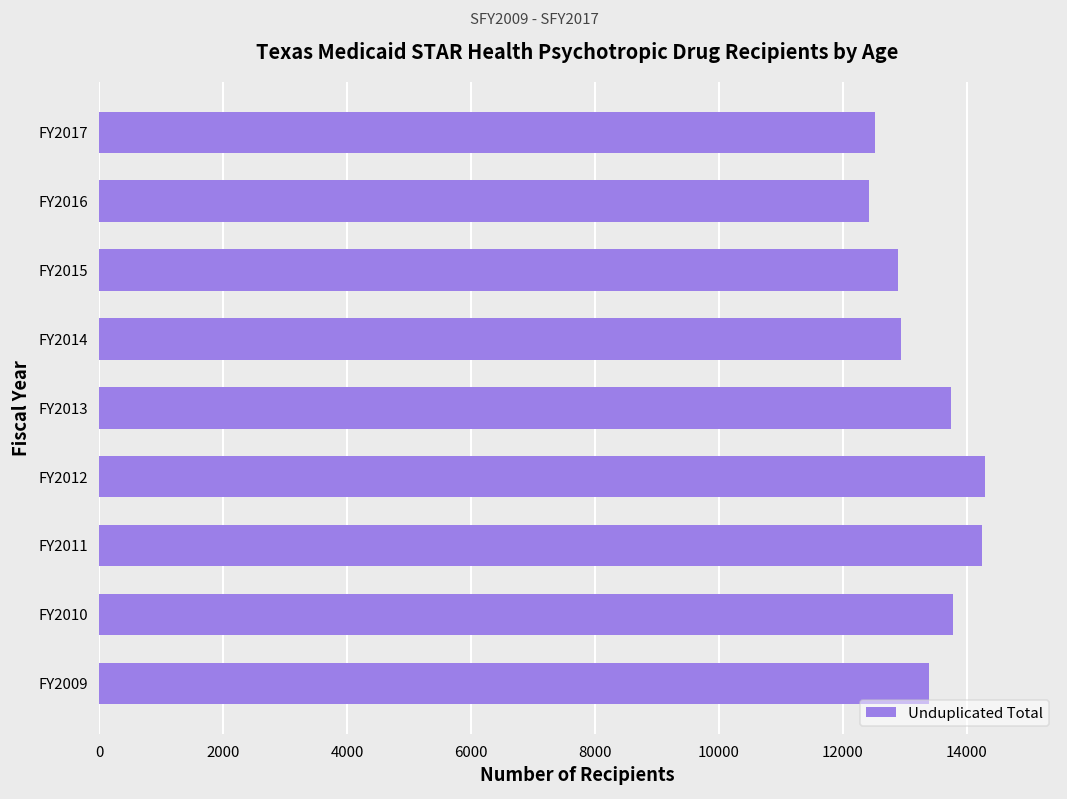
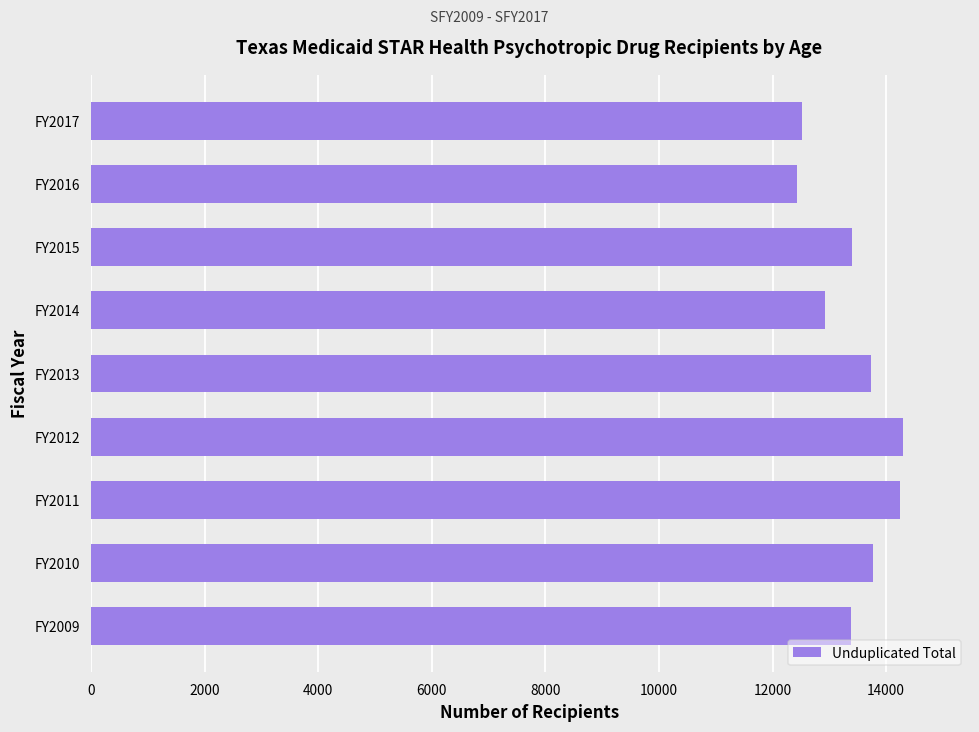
  {
    "FY2017": 12500,
    "FY2016": 12400,
-   "FY2015": 12900,
+   "FY2015": 13400,
    "FY2014": 12900,
    "FY2013": 13700,
    "FY2012": 14300,
    "FY2011": 14200,
    "FY2010": 13800,
    "FY2009": 13400
  }
